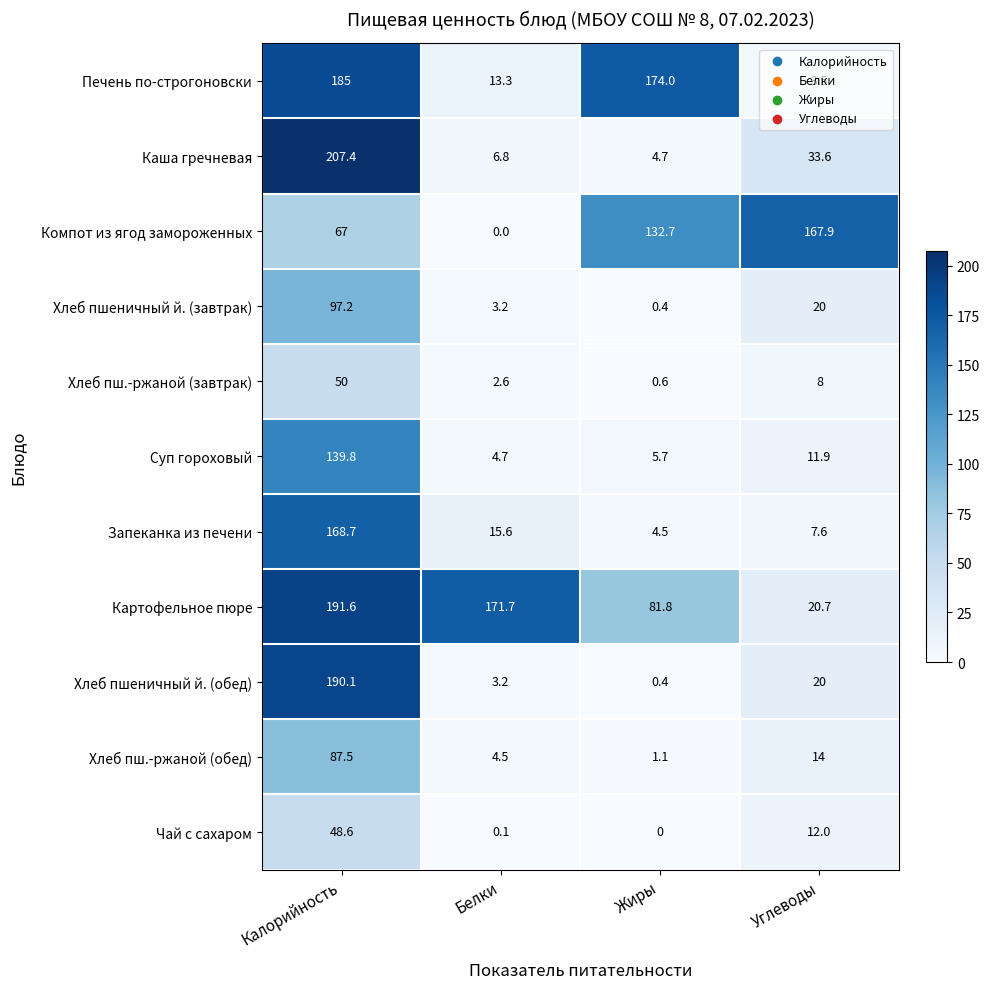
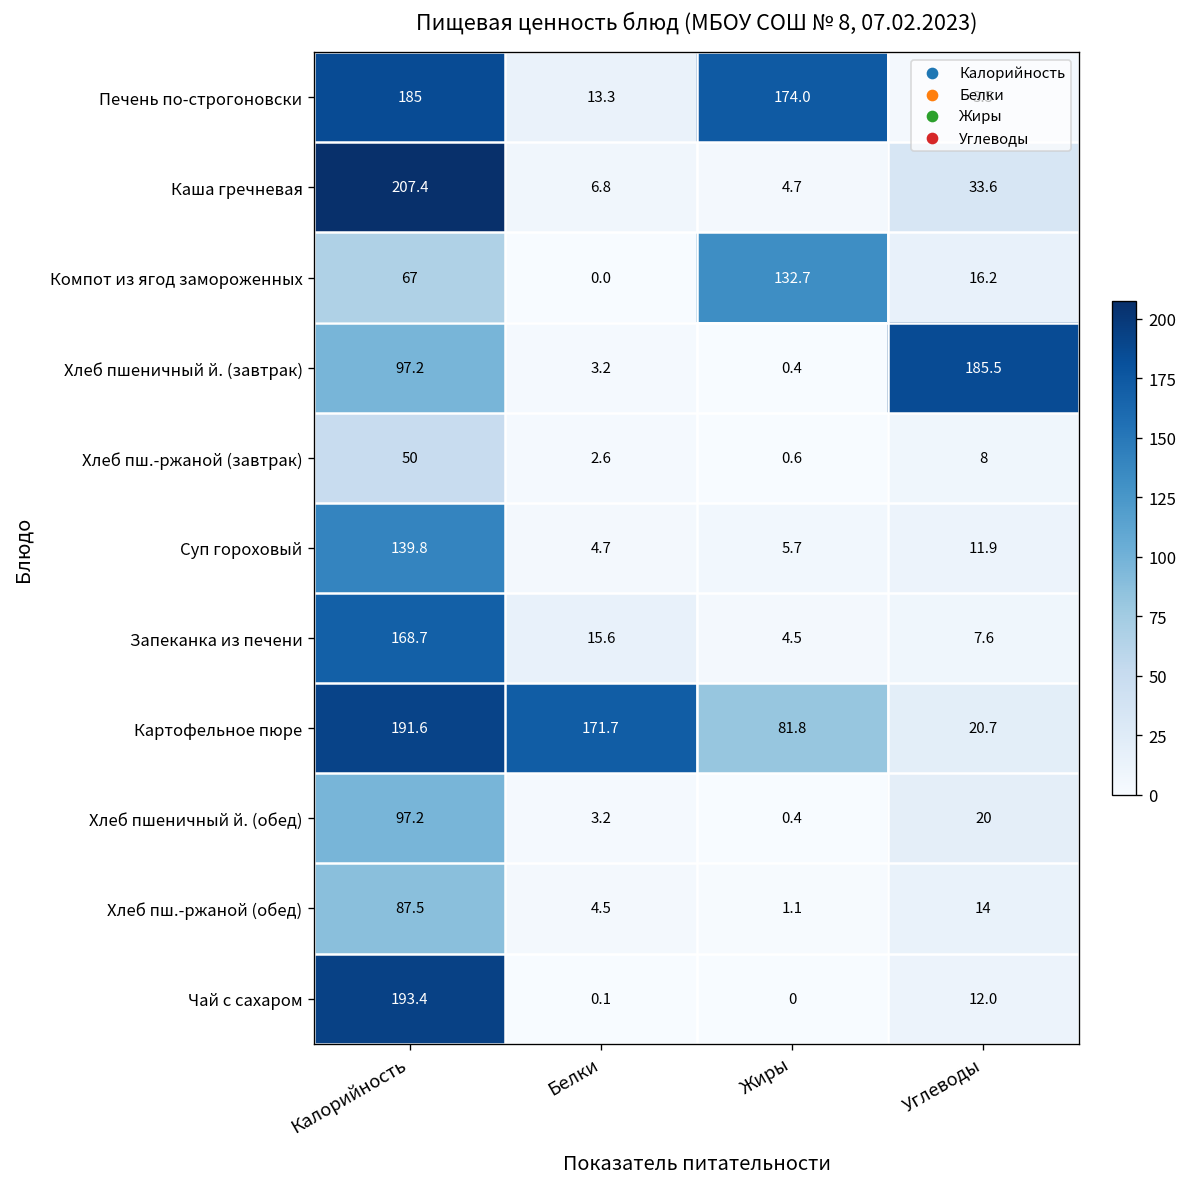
  {
    "Печень по-строгоновски": {
      "Калорийность": 185,
      "Белки": 13.3,
      "Жиры": 174.0
    },
    "Каша гречневая": {
      "Калорийность": 207.4,
      "Белки": 6.8,
      "Жиры": 4.7,
      "Углеводы": 33.6
    },
    "Компот из ягод замороженных": {
      "Калорийность": 67,
      "Белки": 0.0,
      "Жиры": 132.7,
-     "Углеводы": 167.9
+     "Углеводы": 16.2
    },
    "Хлеб пшеничный й. (завтрак)": {
      "Калорийность": 97.2,
      "Белки": 3.2,
      "Жиры": 0.4,
-     "Углеводы": 20
+     "Углеводы": 185.5
    },
    "Хлеб пш.-ржаной (завтрак)": {
      "Калорийность": 50,
      "Белки": 2.6,
      "Жиры": 0.6,
      "Углеводы": 8
    },
    "Суп гороховый": {
      "Калорийность": 139.8,
      "Белки": 4.7,
      "Жиры": 5.7,
      "Углеводы": 11.9
    },
    "Запеканка из печени": {
      "Калорийность": 168.7,
      "Белки": 15.6,
      "Жиры": 4.5,
      "Углеводы": 7.6
    },
    "Картофельное пюре": {
      "Калорийность": 191.6,
      "Белки": 171.7,
      "Жиры": 81.8,
      "Углеводы": 20.7
    },
    "Хлеб пшеничный й. (обед)": {
-     "Калорийность": 190.1,
+     "Калорийность": 97.2,
      "Белки": 3.2,
      "Жиры": 0.4,
      "Углеводы": 20
    },
    "Хлеб пш.-ржаной (обед)": {
      "Калорийность": 87.5,
      "Белки": 4.5,
      "Жиры": 1.1,
      "Углеводы": 14
    },
    "Чай с сахаром": {
-     "Калорийность": 48.6,
+     "Калорийность": 193.4,
      "Белки": 0.1,
      "Жиры": 0,
      "Углеводы": 12.0
    }
  }
